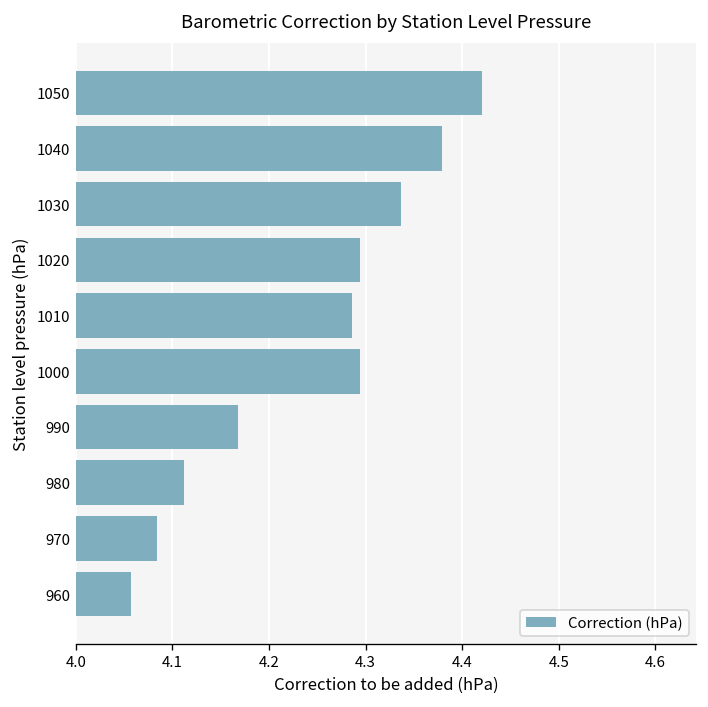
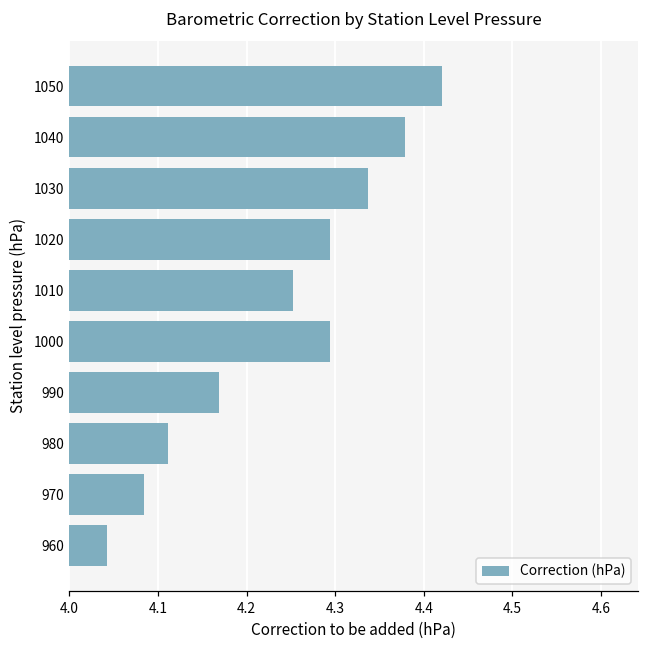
  {
    "1050": 4.42,
    "1040": 4.38,
    "1030": 4.34,
    "1020": 4.29,
-   "1010": 4.29,
+   "1010": 4.25,
    "1000": 4.29,
    "990": 4.17,
    "980": 4.11,
    "970": 4.08,
-   "960": 4.06
+   "960": 4.04
  }
